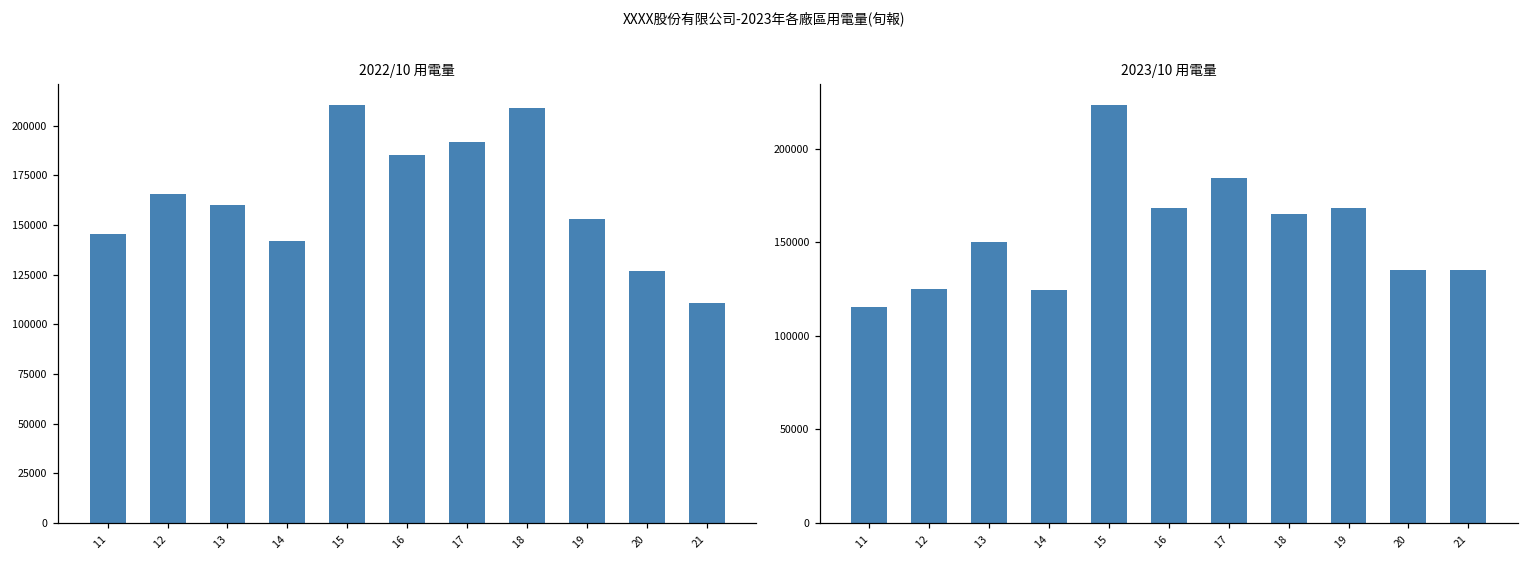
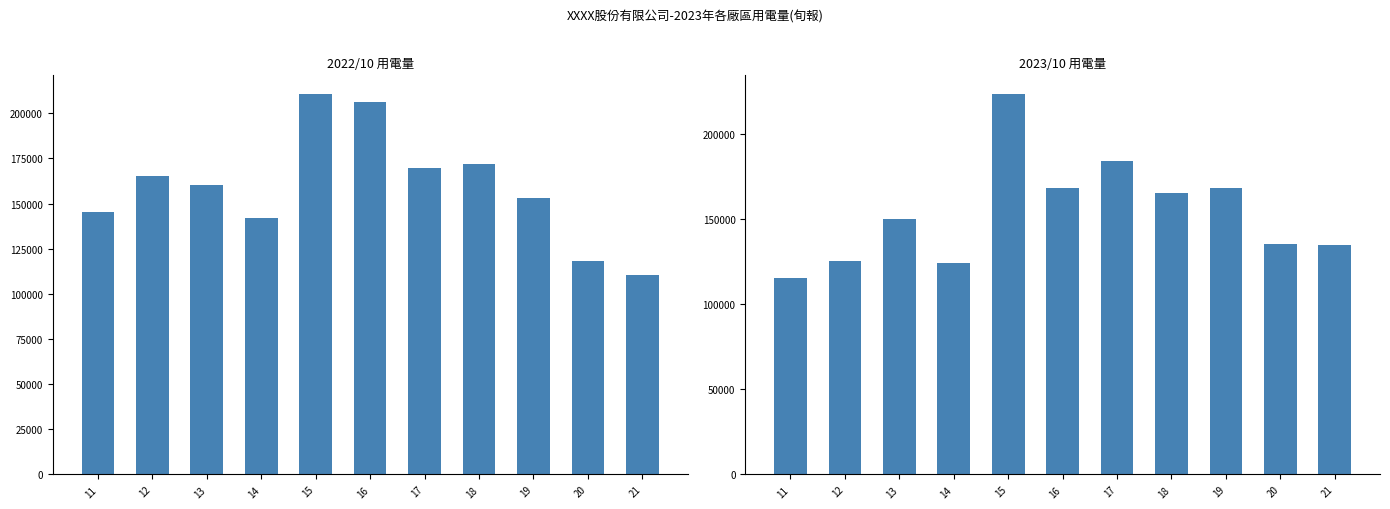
  {
    "2022/10 用電量": {
      "11": 146000,
      "12": 165000,
      "13": 160000,
      "14": 142000,
      "15": 210000,
-     "16": 185000,
-     "17": 192000,
-     "18": 209000,
+     "16": 206000,
+     "17": 170000,
+     "18": 172000,
      "19": 153000,
-     "20": 127000,
+     "20": 118000,
      "21": 111000
    },
    "2023/10 用電量": {
      "11": 116000,
      "12": 125000,
      "13": 150000,
      "14": 125000,
      "15": 224000,
      "16": 168000,
      "17": 185000,
      "18": 165000,
      "19": 169000,
      "20": 136000,
      "21": 135000
    }
  }
